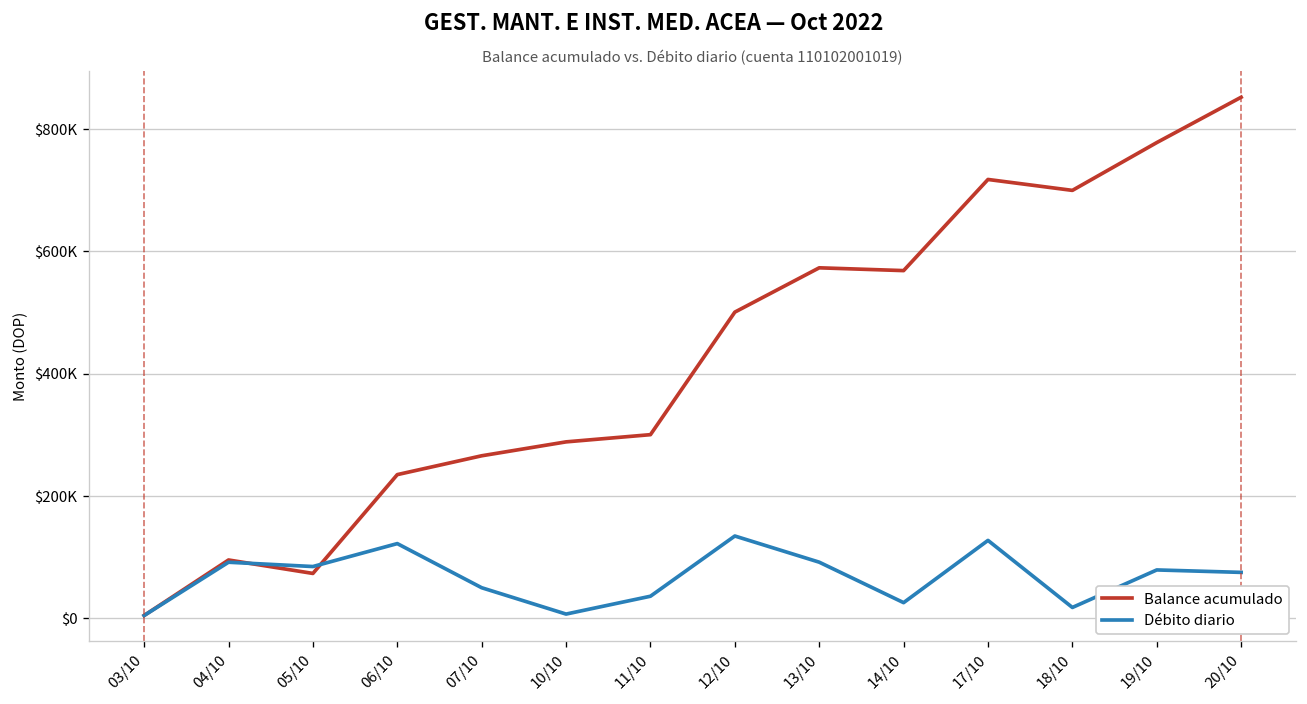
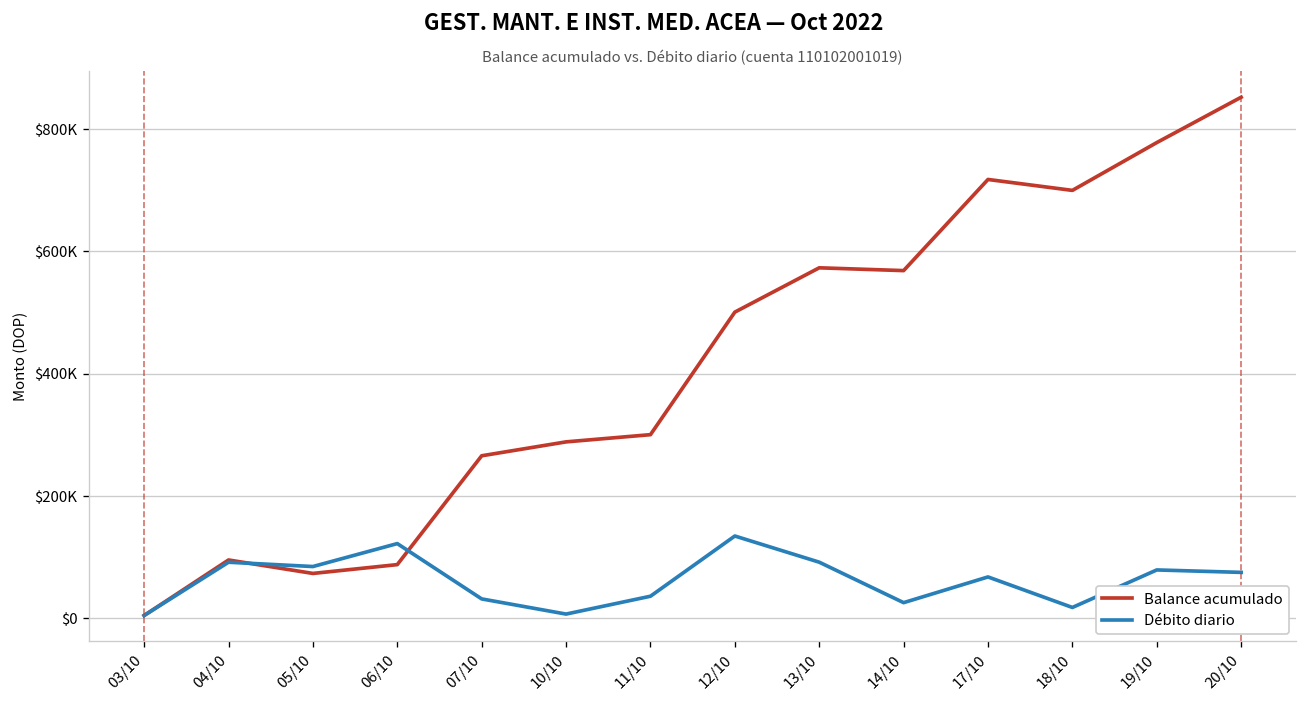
  {
    "Balance acumulado": {
      "05/10": "$70000",
-     "06/10": "$230000",
+     "06/10": "$90000",
      "07/10": "$270000",
      "10/10": "$290000",
      "11/10": "$300000",
      "12/10": "$500000",
      "13/10": "$570000",
      "14/10": "$570000",
      "17/10": "$720000",
      "18/10": "$700000",
      "19/10": "$780000",
      "20/10": "$850000"
    },
    "Débito diario": {
      "05/10": "$80000",
      "06/10": "$120000",
-     "07/10": "$50000",
+     "07/10": "$30000",
      "10/10": "$10000",
      "11/10": "$40000",
      "12/10": "$130000",
      "13/10": "$90000",
      "14/10": "$20000",
-     "17/10": "$130000",
+     "17/10": "$70000",
      "18/10": "$20000",
      "19/10": "$80000",
      "20/10": "$70000"
    }
  }
